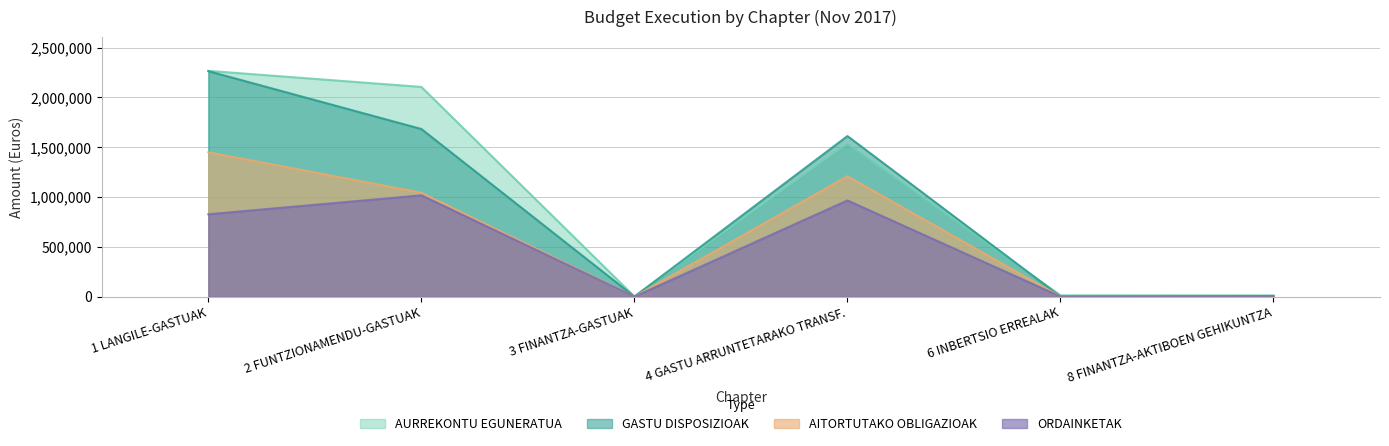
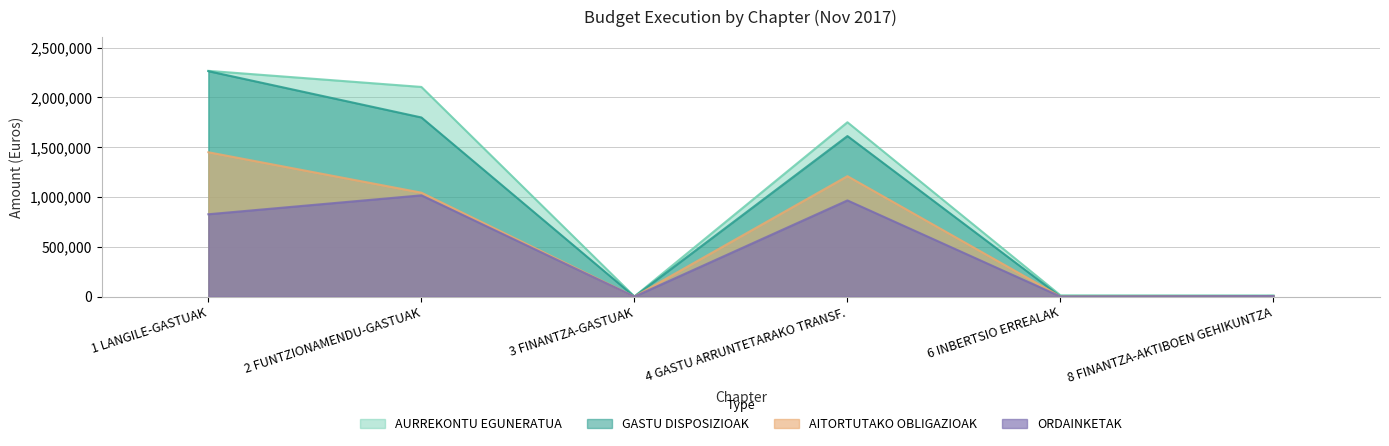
  {
    "AURREKONTU EGUNERATUA": {
      "2 FUNTZIONAMENDU-GASTUAK": "2,100,000",
-     "4 GASTU ARRUNTETARAKO TRANSF.": "1,500,000"
+     "4 GASTU ARRUNTETARAKO TRANSF.": "1,800,000"
    },
    "GASTU DISPOSIZIOAK": {
-     "2 FUNTZIONAMENDU-GASTUAK": "1,700,000",
+     "2 FUNTZIONAMENDU-GASTUAK": "1,800,000",
      "4 GASTU ARRUNTETARAKO TRANSF.": "1,600,000"
    },
    "AITORTUTAKO OBLIGAZIOAK": {
      "1 LANGILE-GASTUAK": "1,400,000",
      "2 FUNTZIONAMENDU-GASTUAK": "1,000,000",
      "4 GASTU ARRUNTETARAKO TRANSF.": "1,200,000"
    },
    "ORDAINKETAK": {
      "1 LANGILE-GASTUAK": "800,000",
      "2 FUNTZIONAMENDU-GASTUAK": "1,000,000",
      "4 GASTU ARRUNTETARAKO TRANSF.": "1,000,000"
    }
  }
